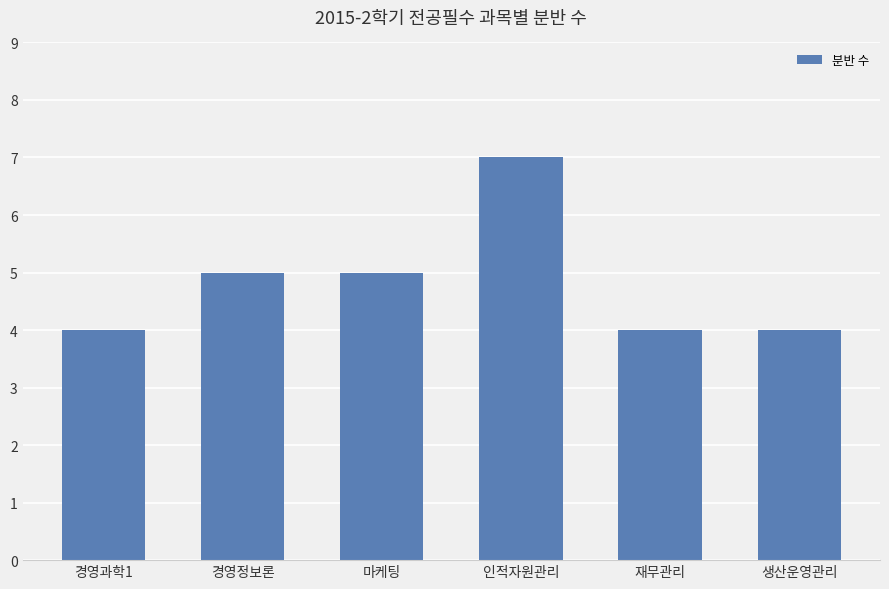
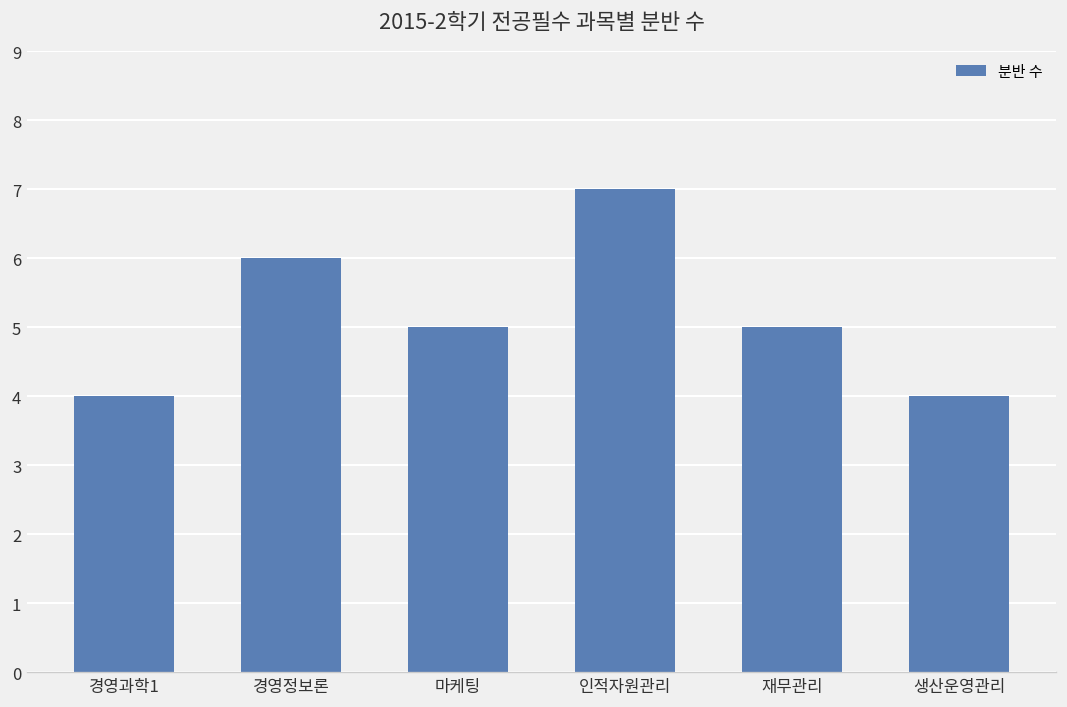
  {
    "경영과학1": 4,
-   "경영정보론": 5,
+   "경영정보론": 6,
    "마케팅": 5,
    "인적자원관리": 7,
-   "재무관리": 4,
+   "재무관리": 5,
    "생산운영관리": 4
  }
